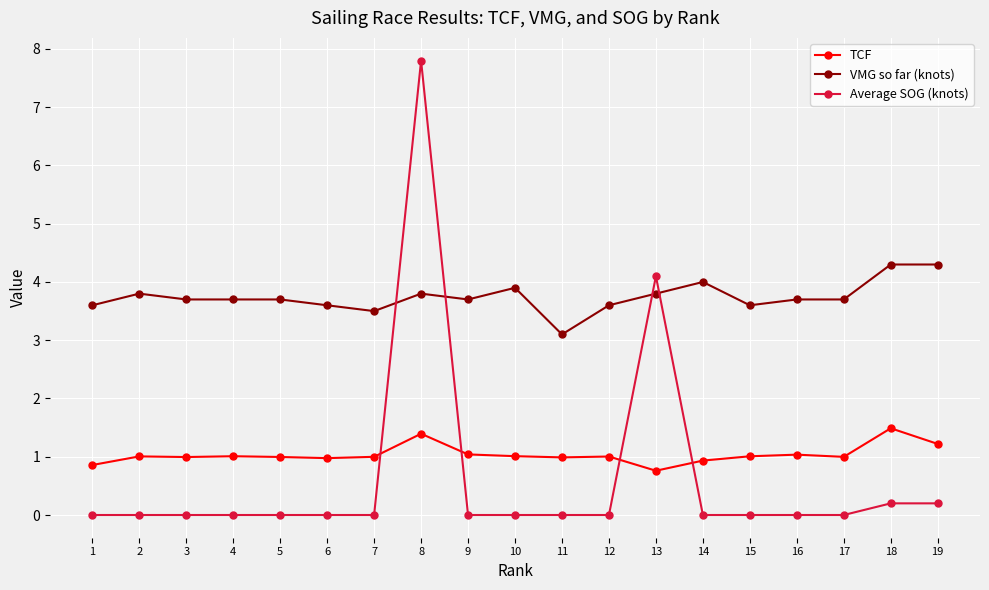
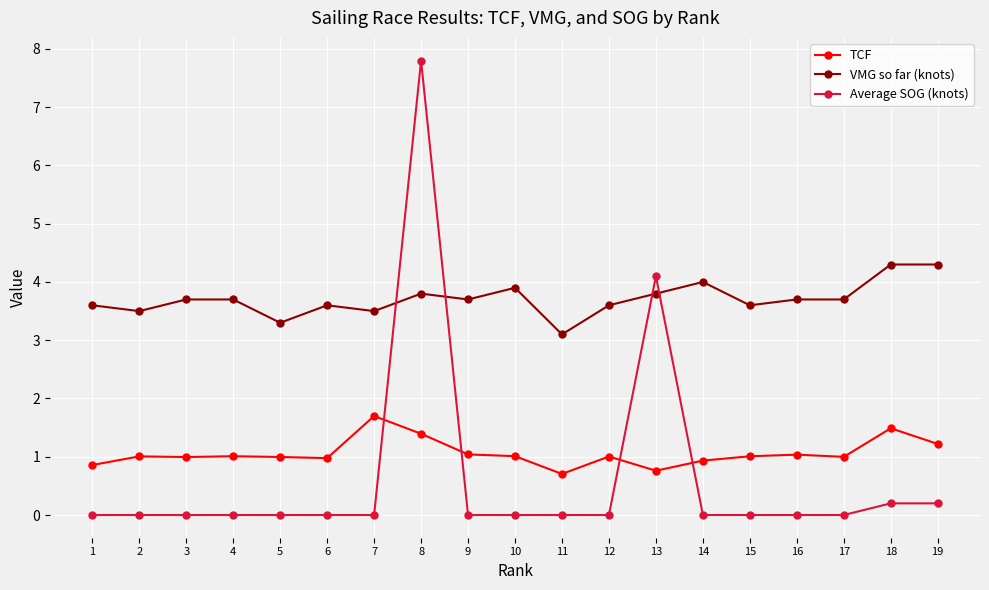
  {
    "TCF": {
      "1": 0.9,
      "2": 1.0,
      "3": 1.0,
      "4": 1.0,
      "5": 1.0,
      "6": 1.0,
-     "7": 1.0,
+     "7": 1.7,
      "8": 1.4,
      "9": 1.0,
      "10": 1.0,
-     "11": 1.0,
+     "11": 0.7,
      "12": 1.0,
      "13": 0.8,
      "14": 0.9,
      "15": 1.0,
      "16": 1.0,
      "17": 1.0,
      "18": 1.5,
      "19": 1.2
    },
    "VMG so far (knots)": {
      "1": 3.6,
-     "2": 3.8,
+     "2": 3.5,
      "3": 3.7,
      "4": 3.7,
-     "5": 3.7,
+     "5": 3.3,
      "6": 3.6,
      "7": 3.5,
      "8": 3.8,
      "9": 3.7,
      "10": 3.9,
      "11": 3.1,
      "12": 3.6,
      "13": 3.8,
      "14": 4.0,
      "15": 3.6,
      "16": 3.7,
      "17": 3.7,
      "18": 4.3,
      "19": 4.3
    },
    "Average SOG (knots)": {
      "1": 0.0,
      "2": 0.0,
      "3": 0.0,
      "4": 0.0,
      "5": 0.0,
      "6": 0.0,
      "7": 0.0,
      "8": 7.8,
      "9": 0.0,
      "10": 0.0,
      "11": 0.0,
      "12": 0.0,
      "13": 4.1,
      "14": 0.0,
      "15": 0.0,
      "16": 0.0,
      "17": 0.0,
      "18": 0.2,
      "19": 0.2
    }
  }
